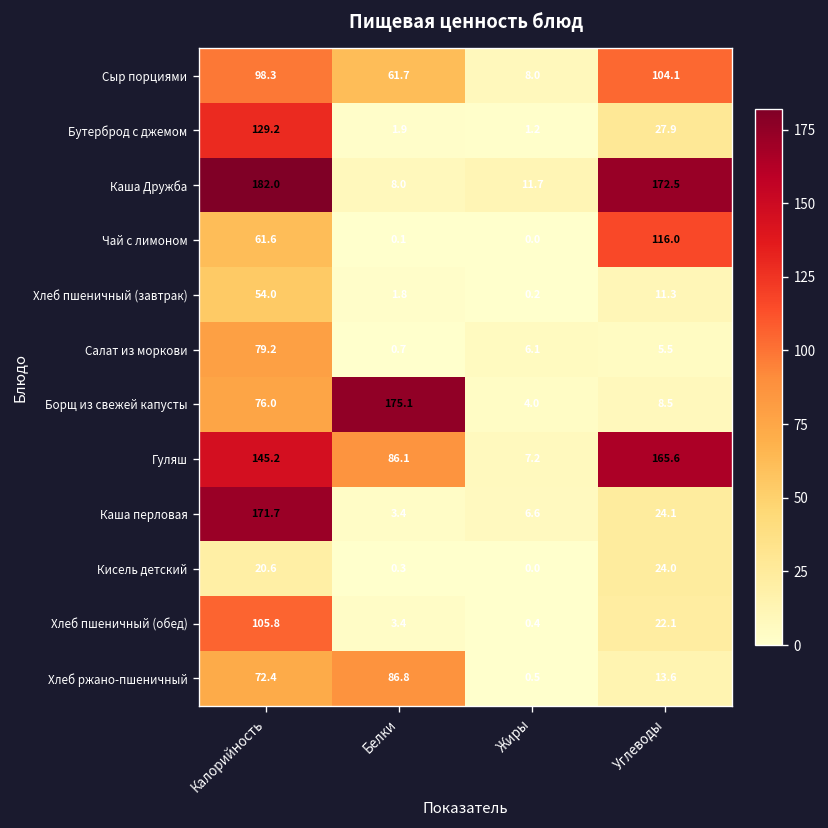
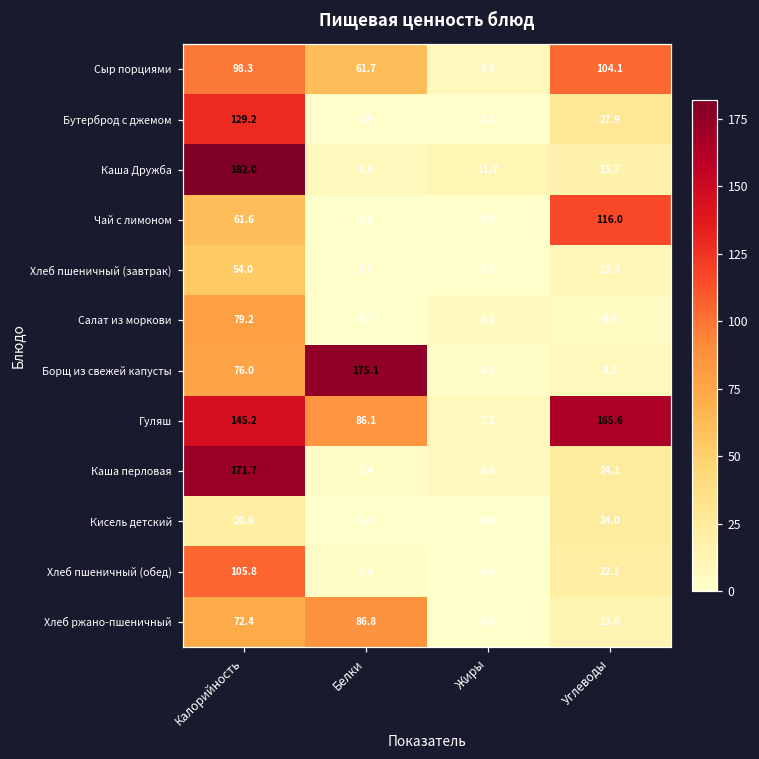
  {
    "Сыр порциями": {
      "Калорийность": 98.3,
      "Белки": 61.7,
      "Жиры": 8.0,
      "Углеводы": 104.1
    },
    "Бутерброд с джемом": {
      "Калорийность": 129.2,
      "Белки": 1.9,
      "Жиры": 1.2,
      "Углеводы": 27.9
    },
    "Каша Дружба": {
      "Калорийность": 182.0,
      "Белки": 8.0,
      "Жиры": 11.7,
-     "Углеводы": 172.5
+     "Углеводы": 15.7
    },
    "Чай с лимоном": {
      "Калорийность": 61.6,
      "Белки": 0.1,
      "Жиры": 0.0,
      "Углеводы": 116.0
    },
    "Хлеб пшеничный (завтрак)": {
      "Калорийность": 54.0,
      "Белки": 1.8,
      "Жиры": 0.2,
      "Углеводы": 11.3
    },
    "Салат из моркови": {
      "Калорийность": 79.2,
      "Белки": 0.7,
      "Жиры": 6.1,
      "Углеводы": 5.5
    },
    "Борщ из свежей капусты": {
      "Калорийность": 76.0,
      "Белки": 175.1,
      "Жиры": 4.0,
      "Углеводы": 8.5
    },
    "Гуляш": {
      "Калорийность": 145.2,
      "Белки": 86.1,
      "Жиры": 7.2,
      "Углеводы": 165.6
    },
    "Каша перловая": {
      "Калорийность": 171.7,
      "Белки": 3.4,
      "Жиры": 6.6,
      "Углеводы": 24.1
    },
    "Кисель детский": {
      "Калорийность": 20.6,
      "Белки": 0.3,
      "Жиры": 0.0,
      "Углеводы": 24.0
    },
    "Хлеб пшеничный (обед)": {
      "Калорийность": 105.8,
      "Белки": 3.4,
      "Жиры": 0.4,
      "Углеводы": 22.1
    },
    "Хлеб ржано-пшеничный": {
      "Калорийность": 72.4,
      "Белки": 86.8,
      "Жиры": 0.5,
      "Углеводы": 13.6
    }
  }
